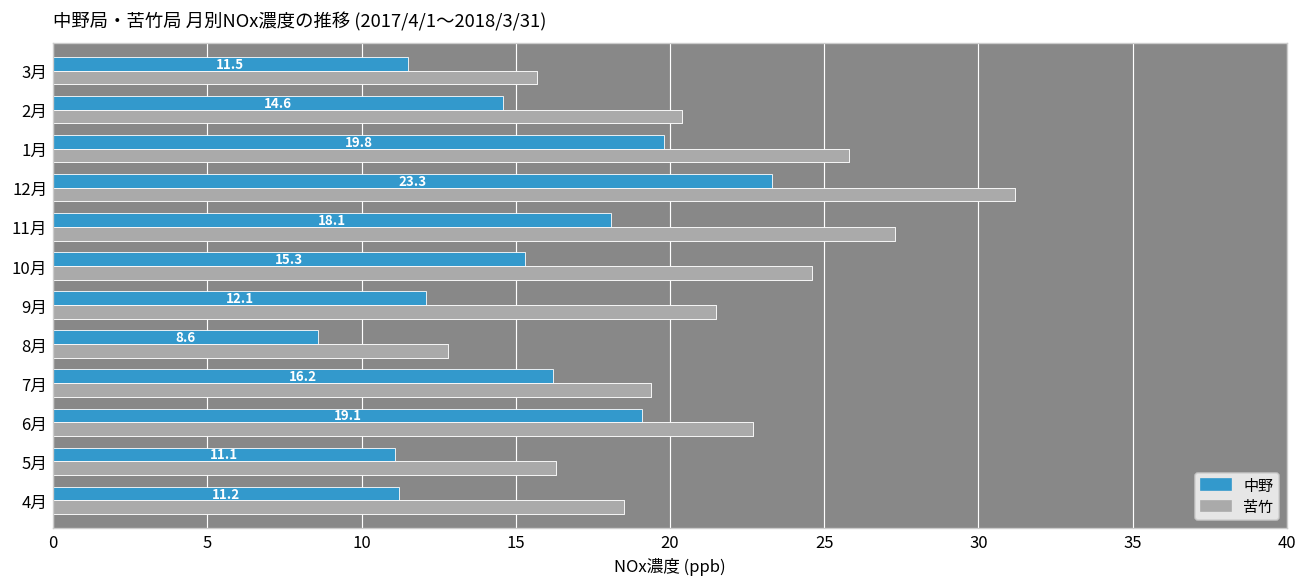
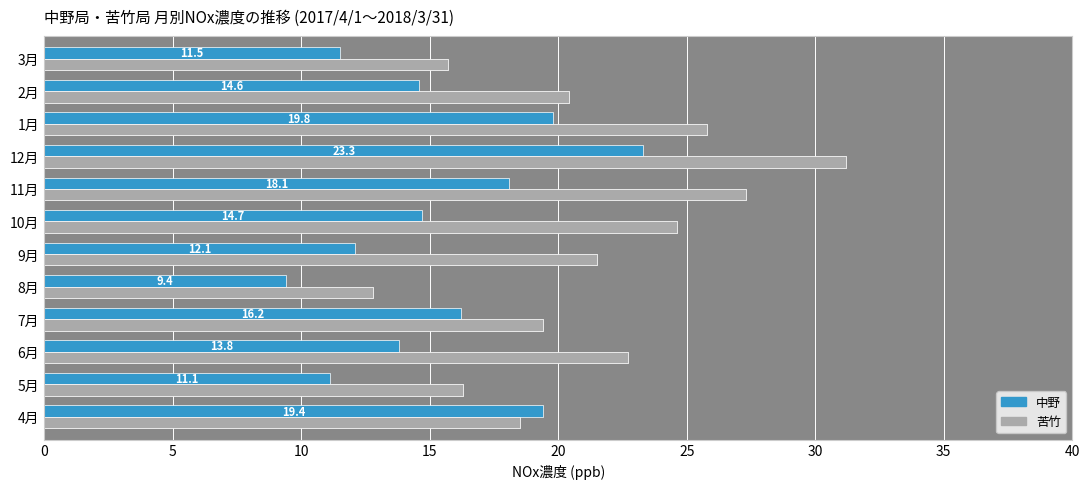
  {
    "中野": {
-     "10月": 15.3,
-     "8月": 8.6,
-     "6月": 19.1,
-     "4月": 11.2
+     "10月": 14.7,
+     "8月": 9.4,
+     "6月": 13.8,
+     "4月": 19.4
    }
  }
